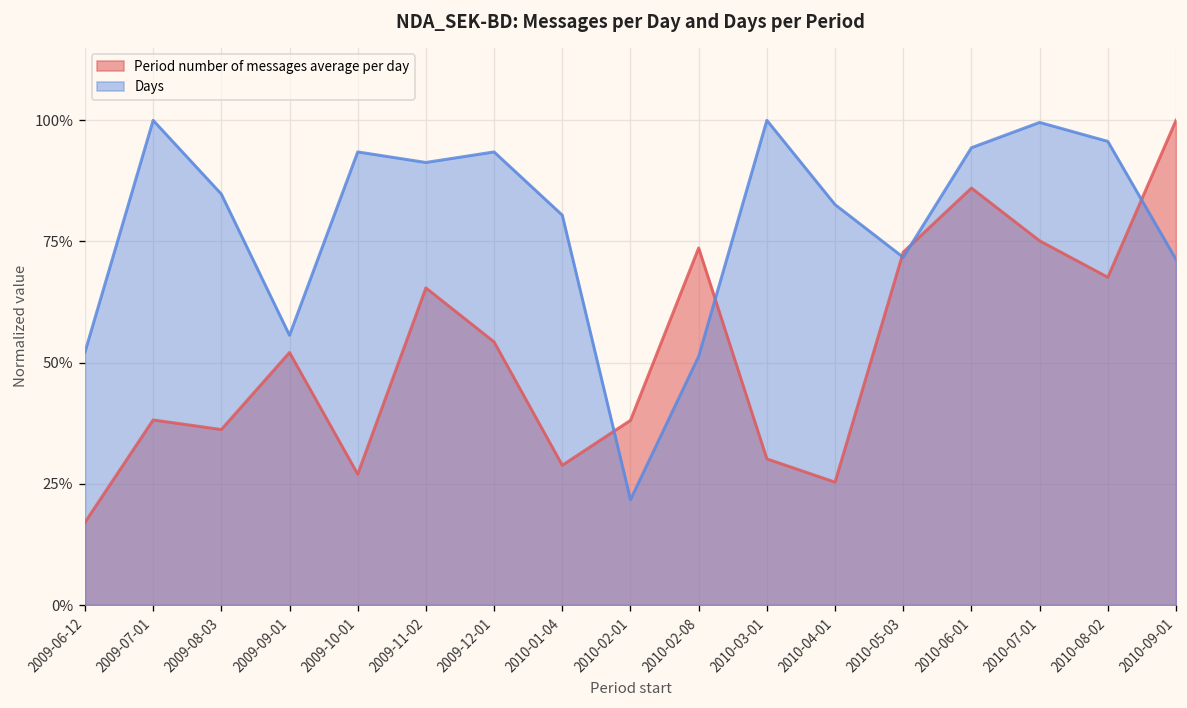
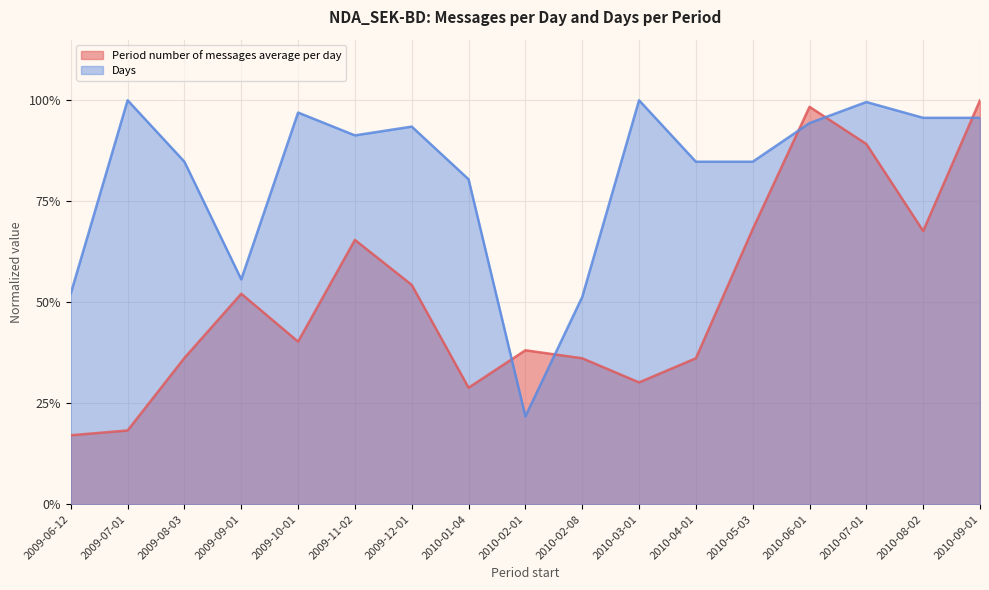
  {
    "Period number of messages average per day": {
      "2009-06-12": "17%",
-     "2009-07-01": "38%",
+     "2009-07-01": "18%",
      "2009-08-03": "36%",
      "2009-09-01": "52%",
-     "2009-10-01": "27%",
+     "2009-10-01": "40%",
      "2009-11-02": "65%",
      "2009-12-01": "54%",
      "2010-01-04": "29%",
      "2010-02-01": "38%",
-     "2010-02-08": "74%",
+     "2010-02-08": "36%",
      "2010-03-01": "30%",
-     "2010-04-01": "25%",
-     "2010-05-03": "73%",
-     "2010-06-01": "86%",
-     "2010-07-01": "75%",
+     "2010-04-01": "36%",
+     "2010-05-03": "68%",
+     "2010-06-01": "98%",
+     "2010-07-01": "89%",
      "2010-08-02": "68%",
      "2010-09-01": "100%"
    },
    "Days": {
      "2009-06-12": "52%",
      "2009-07-01": "100%",
      "2009-08-03": "85%",
      "2009-09-01": "56%",
-     "2009-10-01": "93%",
+     "2009-10-01": "97%",
      "2009-11-02": "91%",
      "2009-12-01": "93%",
      "2010-01-04": "80%",
      "2010-02-01": "22%",
      "2010-02-08": "51%",
      "2010-03-01": "100%",
-     "2010-04-01": "83%",
-     "2010-05-03": "72%",
+     "2010-04-01": "85%",
+     "2010-05-03": "85%",
      "2010-06-01": "94%",
      "2010-07-01": "100%",
      "2010-08-02": "96%",
-     "2010-09-01": "71%"
+     "2010-09-01": "96%"
    }
  }
